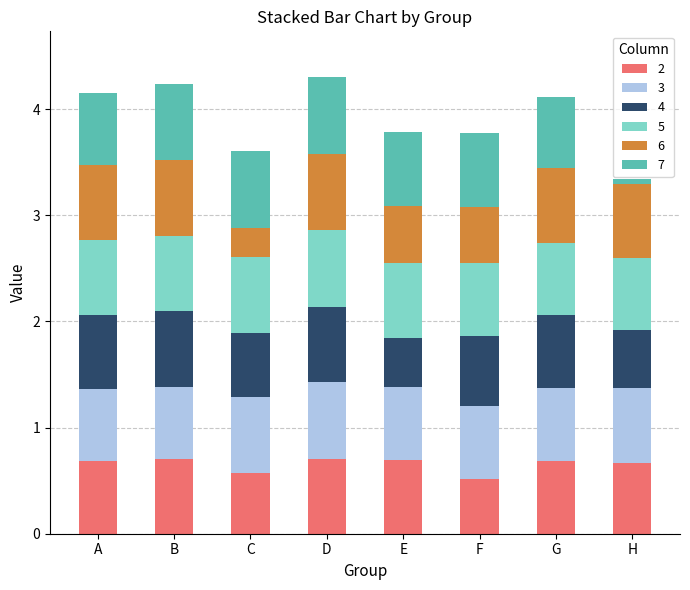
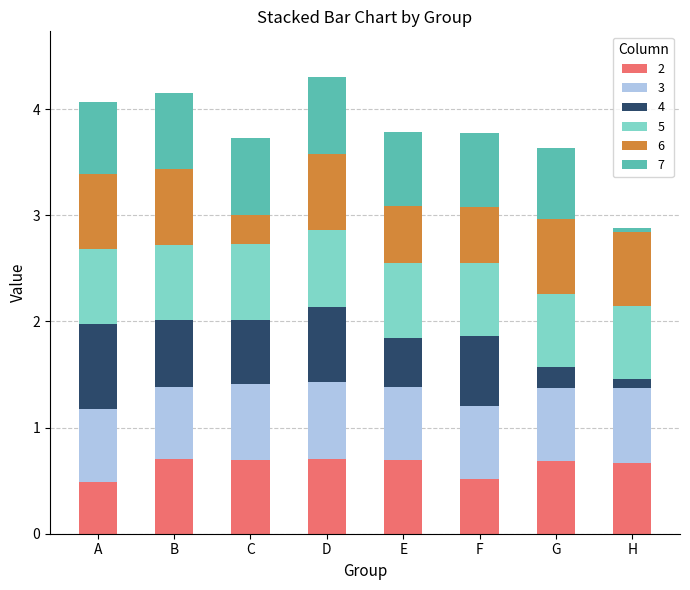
  {
    "2": {
-     "A": 0.69,
+     "A": 0.49,
      "B": 0.70,
-     "C": 0.57,
+     "C": 0.70,
      "D": 0.71,
      "E": 0.69,
      "F": 0.52,
      "G": 0.69,
      "H": 0.67
    },
    "4": {
-     "A": 0.69,
-     "B": 0.72,
+     "A": 0.80,
+     "B": 0.63,
      "C": 0.60,
      "D": 0.71,
      "E": 0.46,
      "F": 0.66,
-     "G": 0.69,
-     "H": 0.55
+     "G": 0.21,
+     "H": 0.09
    },
    "6": {
      "A": 0.71,
      "B": 0.71,
      "C": 0.28,
      "D": 0.71,
      "E": 0.54,
      "F": 0.53,
      "G": 0.71,
      "H": 0.70
    }
  }
